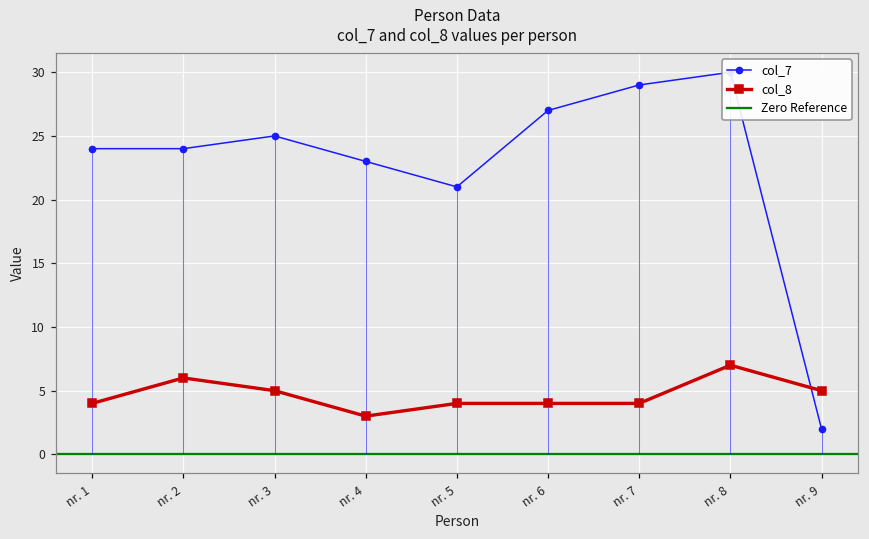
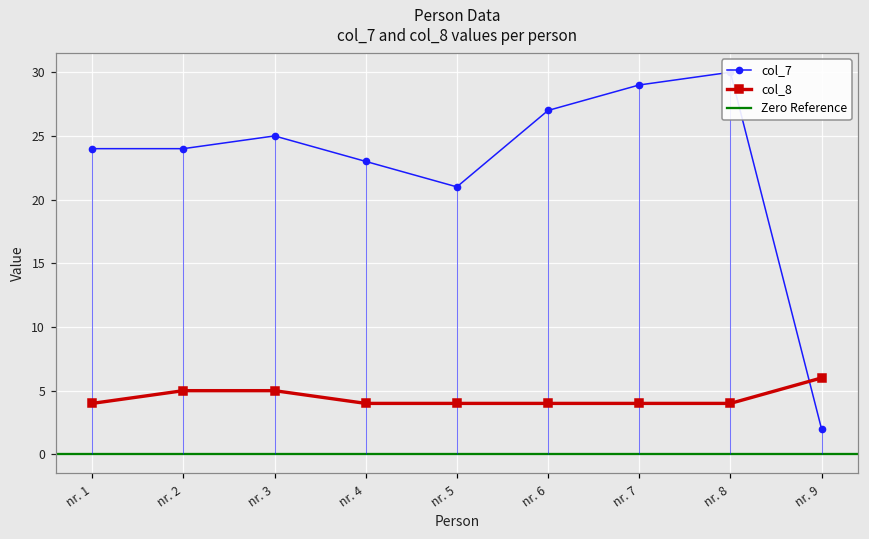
  {
    "col_7": {
      "nr. 1": 24,
      "nr. 2": 24,
      "nr. 3": 25,
      "nr. 4": 23,
      "nr. 5": 21,
      "nr. 6": 27,
      "nr. 7": 29,
      "nr. 9": 2
    },
    "col_8": {
      "nr. 1": 4,
-     "nr. 2": 6,
+     "nr. 2": 5,
      "nr. 3": 5,
-     "nr. 4": 3,
+     "nr. 4": 4,
      "nr. 5": 4,
      "nr. 6": 4,
      "nr. 7": 4,
-     "nr. 8": 7,
-     "nr. 9": 5
+     "nr. 8": 4,
+     "nr. 9": 6
    }
  }
